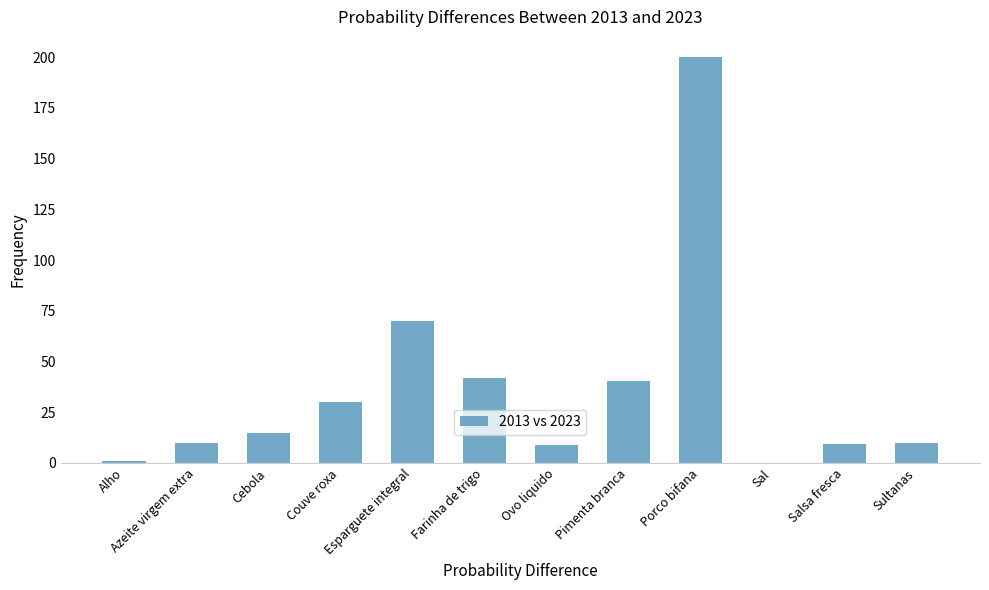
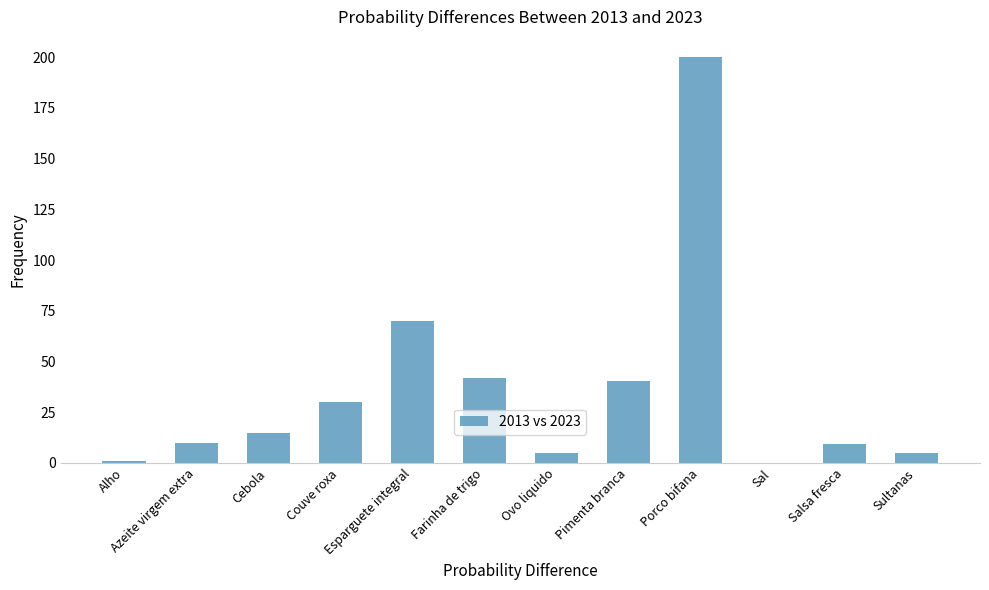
  {
    "Azeite virgem extra": 10,
    "Cebola": 15,
    "Couve roxa": 30,
    "Esparguete integral": 70,
    "Farinha de trigo": 42,
-   "Ovo liquido": 9,
+   "Ovo liquido": 5,
    "Pimenta branca": 41,
    "Porco bifana": 200,
    "Salsa fresca": 9,
-   "Sultanas": 10
+   "Sultanas": 5
  }
